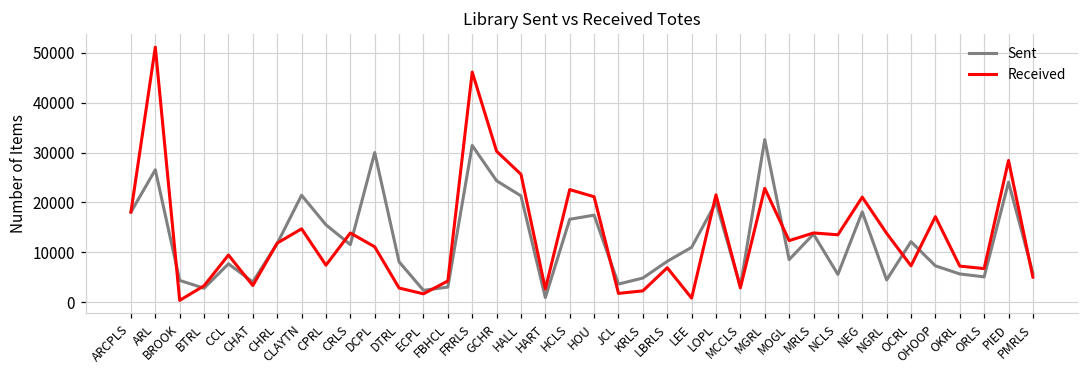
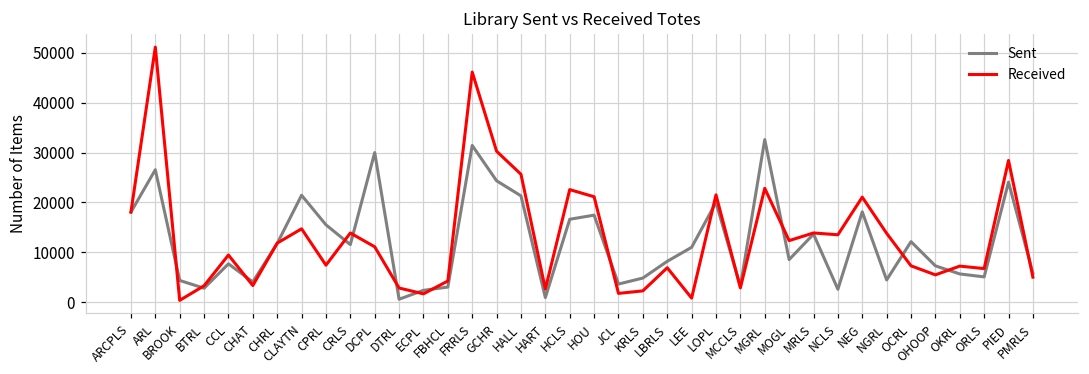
  {
    "Sent": {
      "ARL": 27000,
      "BROOK": 4000,
      "CCL": 8000,
      "CHAT": 4000,
      "CLAYTN": 21000,
      "CPRL": 16000,
      "CRLS": 12000,
      "DCPL": 30000,
-     "DTRL": 8000,
+     "DTRL": 1000,
      "ECPL": 2000,
      "FBHCL": 3000,
      "FRRLS": 31000,
      "GCHR": 24000,
      "HALL": 21000,
      "HART": 1000,
      "HCLS": 17000,
      "HOU": 17000,
      "JCL": 4000,
      "KRLS": 5000,
      "LBRLS": 8000,
      "LEE": 11000,
      "LOPL": 20000,
      "MGRL": 33000,
      "MOGL": 9000,
-     "NCLS": 6000,
+     "NCLS": 3000,
      "NEG": 18000,
      "NGRL": 4000,
      "OCRL": 12000,
      "OHOOP": 7000,
      "OKRL": 6000,
      "ORLS": 5000,
      "PIED": 24000,
      "PMRLS": 6000
    },
    "Received": {
      "ARL": 51000,
      "BROOK": 0,
      "CCL": 9000,
      "CHAT": 3000,
      "CLAYTN": 15000,
      "CPRL": 7000,
      "CRLS": 14000,
      "DCPL": 11000,
      "DTRL": 3000,
      "ECPL": 2000,
      "FBHCL": 4000,
      "FRRLS": 46000,
      "GCHR": 30000,
      "HALL": 26000,
      "HART": 3000,
      "HCLS": 23000,
      "HOU": 21000,
      "JCL": 2000,
      "KRLS": 2000,
      "LBRLS": 7000,
      "LEE": 1000,
      "LOPL": 22000,
      "MGRL": 23000,
      "MOGL": 12000,
      "NCLS": 14000,
      "NEG": 21000,
      "NGRL": 14000,
      "OCRL": 7000,
-     "OHOOP": 17000,
+     "OHOOP": 6000,
      "OKRL": 7000,
      "ORLS": 7000,
      "PIED": 28000,
      "PMRLS": 5000
    }
  }
